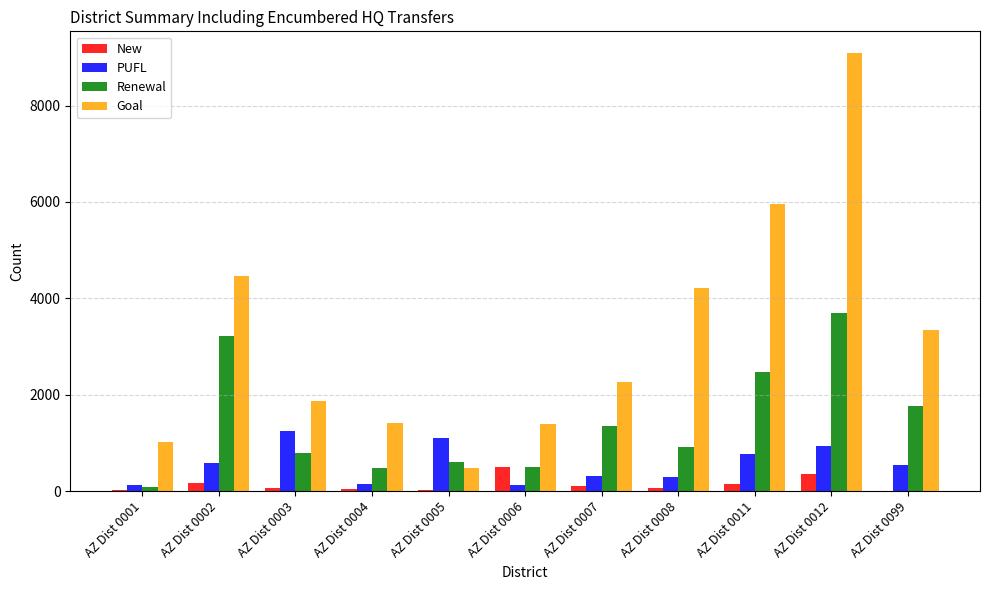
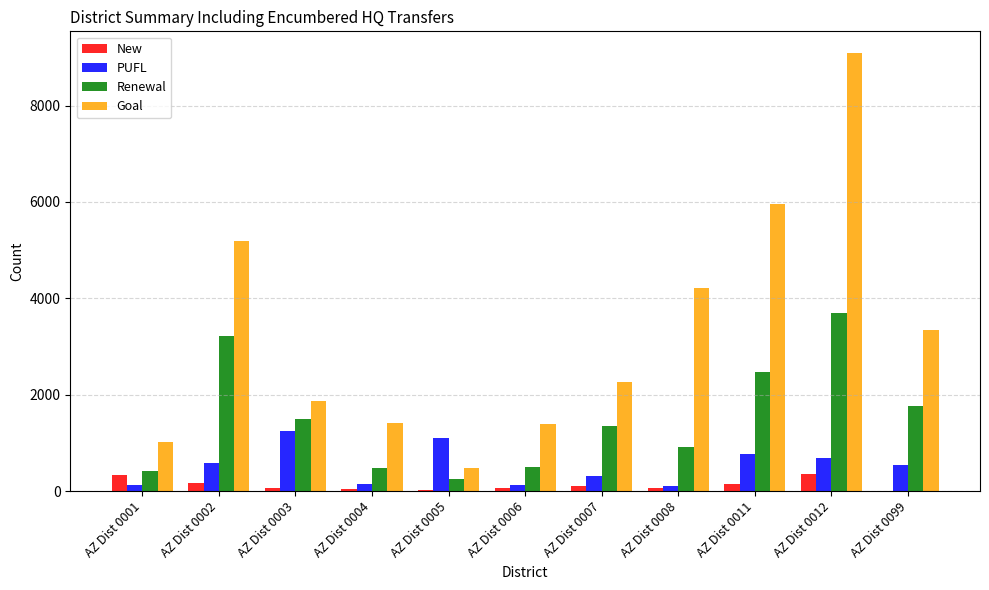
  {
    "New": {
-     "AZ Dist 0001": 0,
+     "AZ Dist 0001": 300,
      "AZ Dist 0002": 200,
      "AZ Dist 0003": 100,
-     "AZ Dist 0006": 500,
+     "AZ Dist 0006": 100,
      "AZ Dist 0007": 100,
      "AZ Dist 0008": 100,
      "AZ Dist 0011": 100,
      "AZ Dist 0012": 400,
      "AZ Dist 0099": 0
    },
    "PUFL": {
      "AZ Dist 0001": 100,
      "AZ Dist 0002": 600,
      "AZ Dist 0003": 1200,
      "AZ Dist 0004": 100,
      "AZ Dist 0005": 1100,
      "AZ Dist 0006": 100,
      "AZ Dist 0007": 300,
-     "AZ Dist 0008": 300,
+     "AZ Dist 0008": 100,
      "AZ Dist 0011": 800,
-     "AZ Dist 0012": 900,
+     "AZ Dist 0012": 700,
      "AZ Dist 0099": 500
    },
    "Renewal": {
-     "AZ Dist 0001": 100,
+     "AZ Dist 0001": 400,
      "AZ Dist 0002": 3200,
-     "AZ Dist 0003": 800,
+     "AZ Dist 0003": 1500,
      "AZ Dist 0004": 500,
-     "AZ Dist 0005": 600,
+     "AZ Dist 0005": 300,
      "AZ Dist 0006": 500,
      "AZ Dist 0007": 1400,
      "AZ Dist 0008": 900,
      "AZ Dist 0011": 2500,
      "AZ Dist 0012": 3700,
      "AZ Dist 0099": 1800
    },
    "Goal": {
      "AZ Dist 0001": 1000,
-     "AZ Dist 0002": 4500,
+     "AZ Dist 0002": 5200,
      "AZ Dist 0003": 1900,
      "AZ Dist 0004": 1400,
      "AZ Dist 0005": 500,
      "AZ Dist 0006": 1400,
      "AZ Dist 0007": 2300,
      "AZ Dist 0008": 4200,
      "AZ Dist 0011": 6000,
      "AZ Dist 0012": 9100,
      "AZ Dist 0099": 3300
    }
  }
